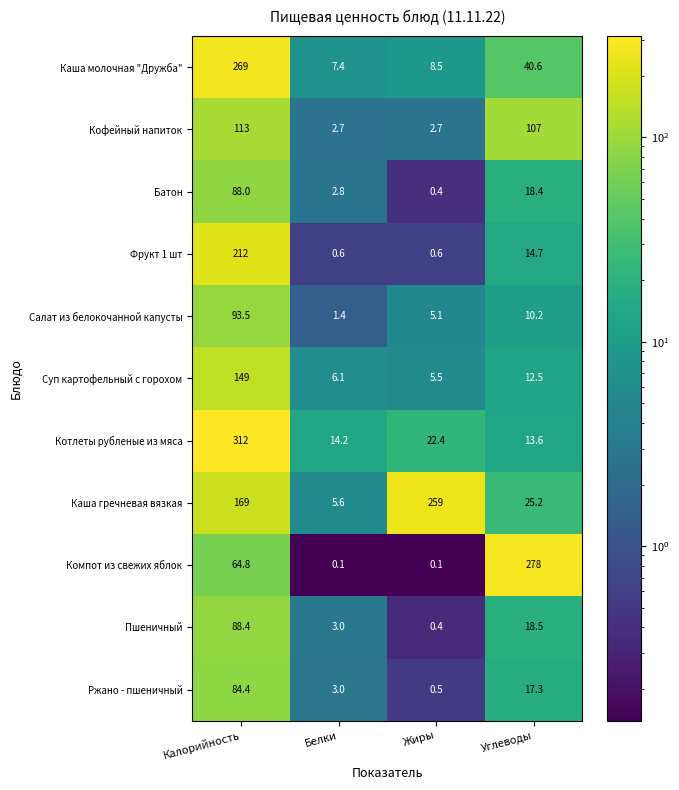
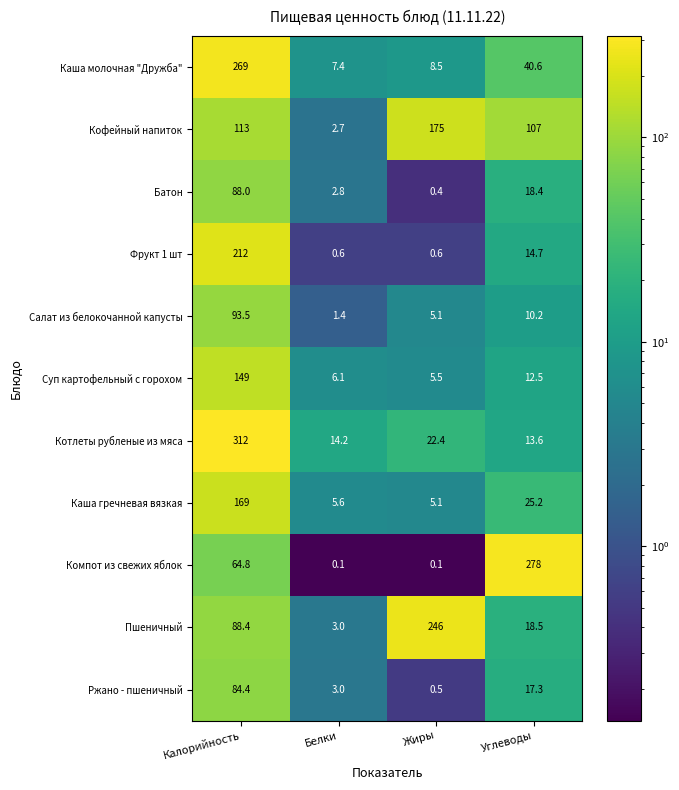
  {
    "Каша молочная \"Дружба\"": {
      "Калорийность": 269,
      "Белки": 7.4,
      "Жиры": 8.5,
      "Углеводы": 40.6
    },
    "Кофейный напиток": {
      "Калорийность": 113,
      "Белки": 2.7,
-     "Жиры": 2.7,
+     "Жиры": 175,
      "Углеводы": 107
    },
    "Батон": {
      "Калорийность": 88.0,
      "Белки": 2.8,
      "Жиры": 0.4,
      "Углеводы": 18.4
    },
    "Фрукт 1 шт": {
      "Калорийность": 212,
      "Белки": 0.6,
      "Жиры": 0.6,
      "Углеводы": 14.7
    },
    "Салат из белокочанной капусты": {
      "Калорийность": 93.5,
      "Белки": 1.4,
      "Жиры": 5.1,
      "Углеводы": 10.2
    },
    "Суп картофельный с горохом": {
      "Калорийность": 149,
      "Белки": 6.1,
      "Жиры": 5.5,
      "Углеводы": 12.5
    },
    "Котлеты рубленые из мяса": {
      "Калорийность": 312,
      "Белки": 14.2,
      "Жиры": 22.4,
      "Углеводы": 13.6
    },
    "Каша гречневая вязкая": {
      "Калорийность": 169,
      "Белки": 5.6,
-     "Жиры": 259,
+     "Жиры": 5.1,
      "Углеводы": 25.2
    },
    "Компот из свежих яблок": {
      "Калорийность": 64.8,
      "Белки": 0.1,
      "Жиры": 0.1,
      "Углеводы": 278
    },
    "Пшеничный": {
      "Калорийность": 88.4,
      "Белки": 3.0,
-     "Жиры": 0.4,
+     "Жиры": 246,
      "Углеводы": 18.5
    },
    "Ржано - пшеничный": {
      "Калорийность": 84.4,
      "Белки": 3.0,
      "Жиры": 0.5,
      "Углеводы": 17.3
    }
  }
